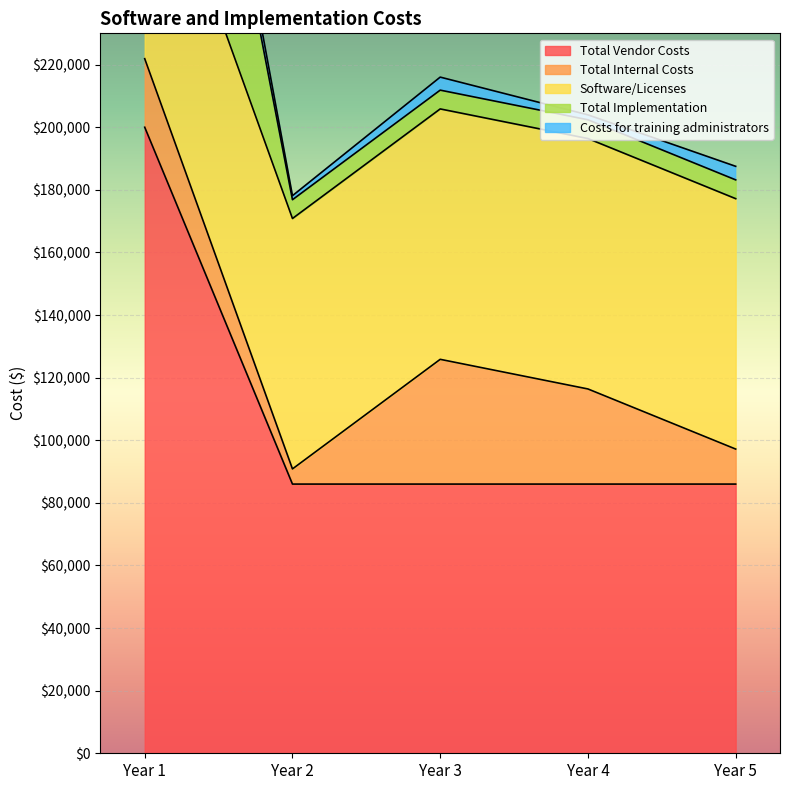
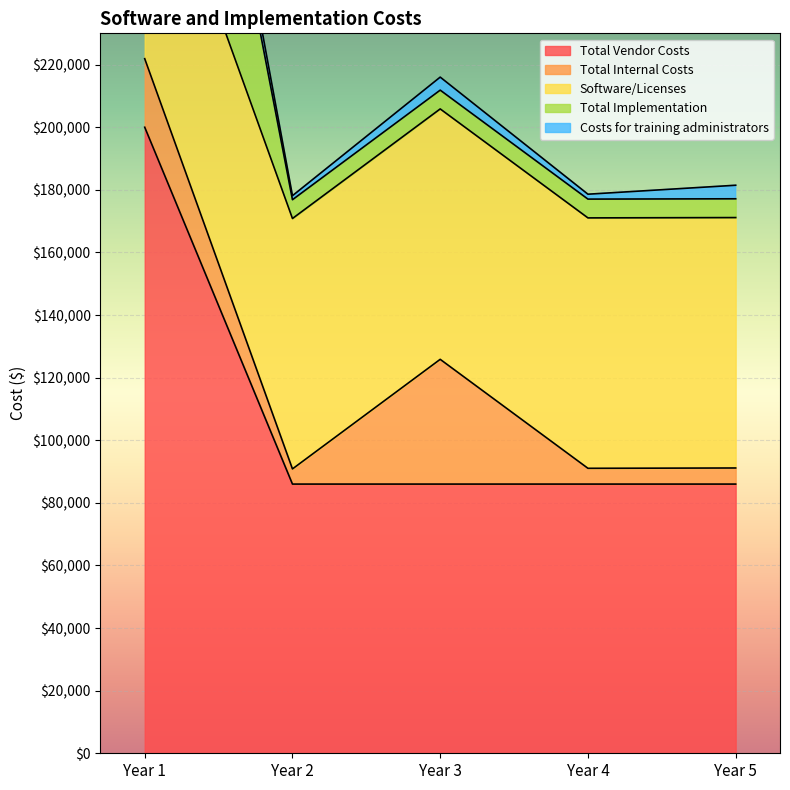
  {
    "Total Vendor Costs": {
      "Year 1": "$200,000",
      "Year 2": "$86,000",
      "Year 3": "$86,000",
      "Year 4": "$86,000",
      "Year 5": "$86,000"
    },
    "Total Internal Costs": {
      "Year 1": "$22,000",
      "Year 2": "$5,000",
      "Year 3": "$40,000",
-     "Year 4": "$30,000",
-     "Year 5": "$11,000"
+     "Year 4": "$5,000",
+     "Year 5": "$5,000"
    },
    "Software/Licenses": {
      "Year 2": "$80,000",
      "Year 3": "$80,000",
      "Year 5": "$80,000"
    },
    "Total Implementation": {
      "Year 2": "$6,000",
      "Year 3": "$6,000",
      "Year 5": "$6,000"
    },
    "Costs for training administrators": {
      "Year 2": "$1,000",
      "Year 3": "$4,000",
      "Year 5": "$4,000"
    }
  }
